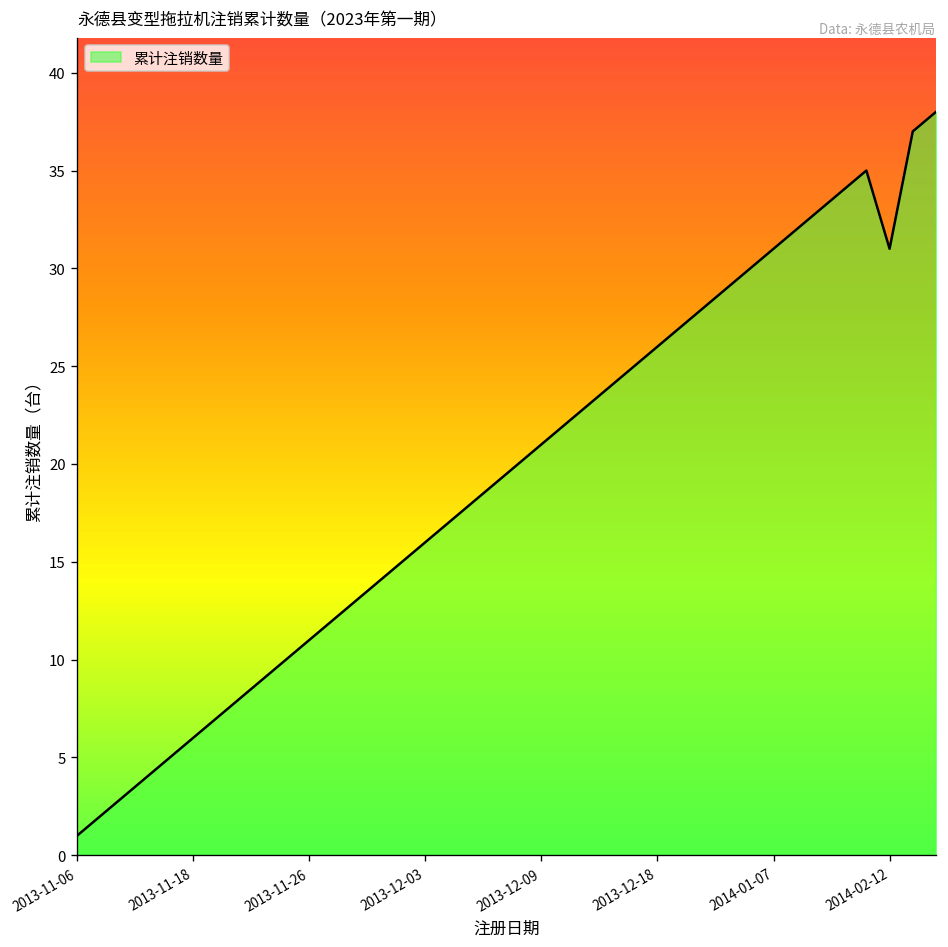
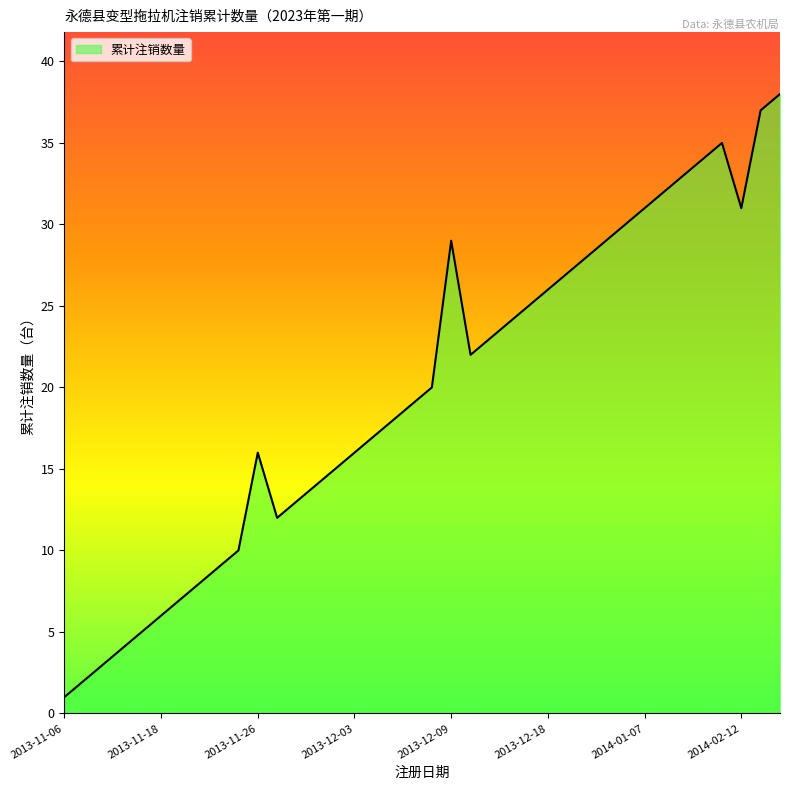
  {
    "2013-11-06": 1,
-   "2013-11-26": 11,
-   "2013-12-09": 21,
+   "2013-11-26": 16,
+   "2013-12-09": 29,
    "2014-01-07": 31,
    "2014-02-12": 31
  }
